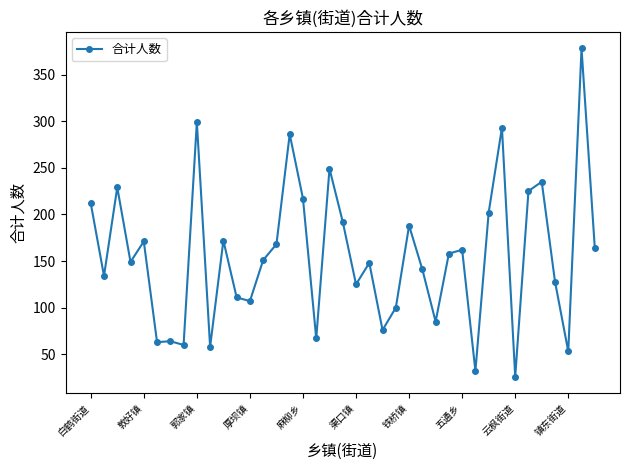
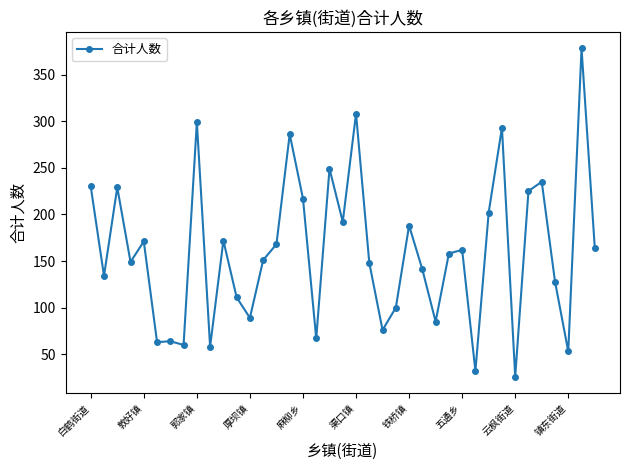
  {
-   "白鹤街道": 210,
+   "白鹤街道": 230,
    "敦好镇": 170,
    "郭家镇": 300,
-   "厚坝镇": 110,
+   "厚坝镇": 90,
    "麻柳乡": 220,
-   "渠口镇": 130,
+   "渠口镇": 310,
    "铁桥镇": 190,
    "五通乡": 160,
    "云枫街道": 30,
    "镇东街道": 50
  }
